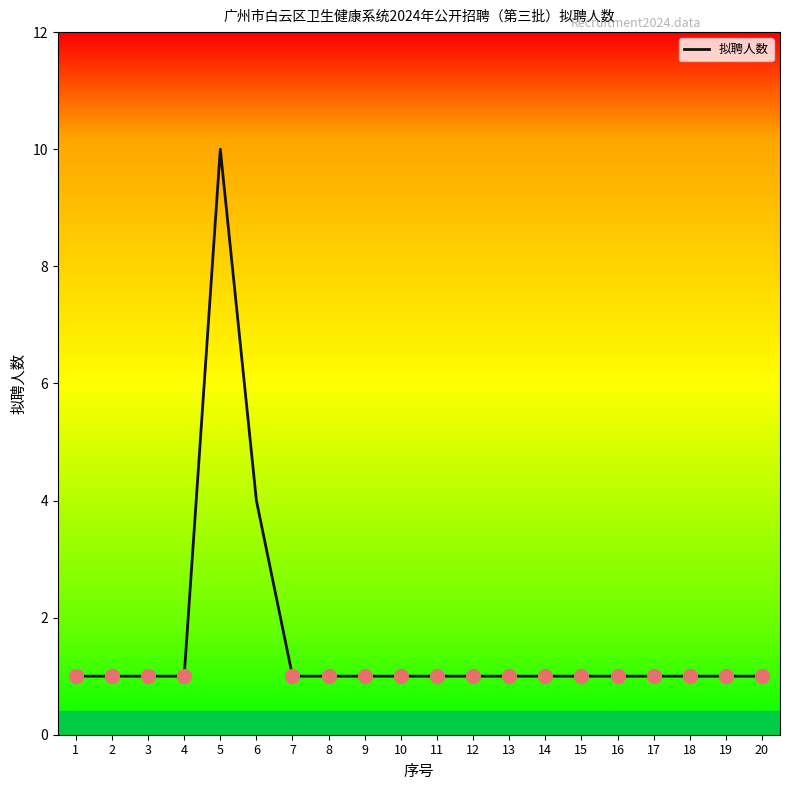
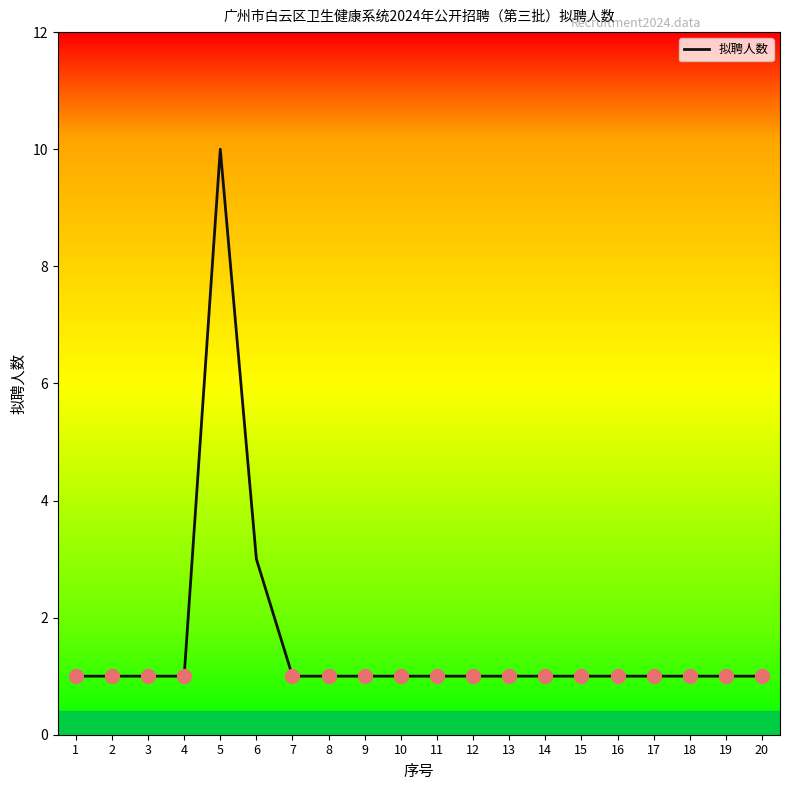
  {
    "拟聘人数": {
      "5": 10,
-     "6": 4
+     "6": 3
    }
  }
